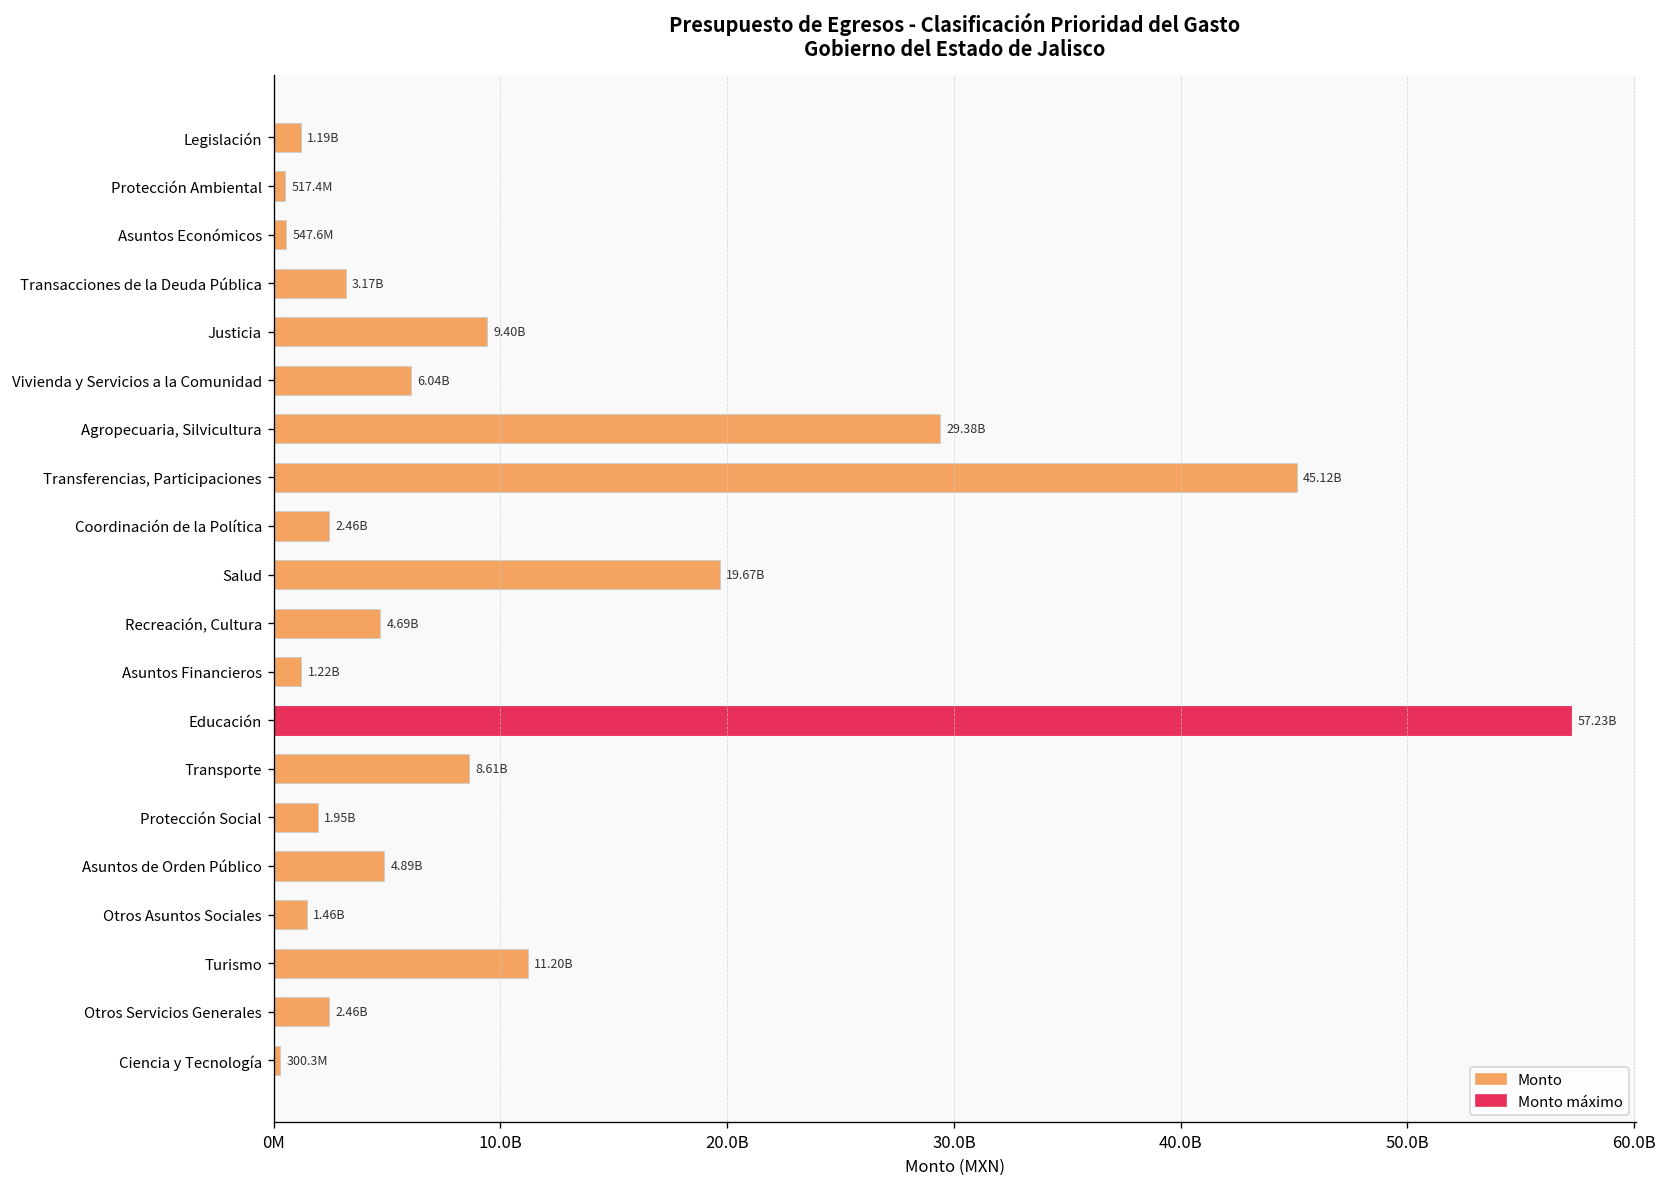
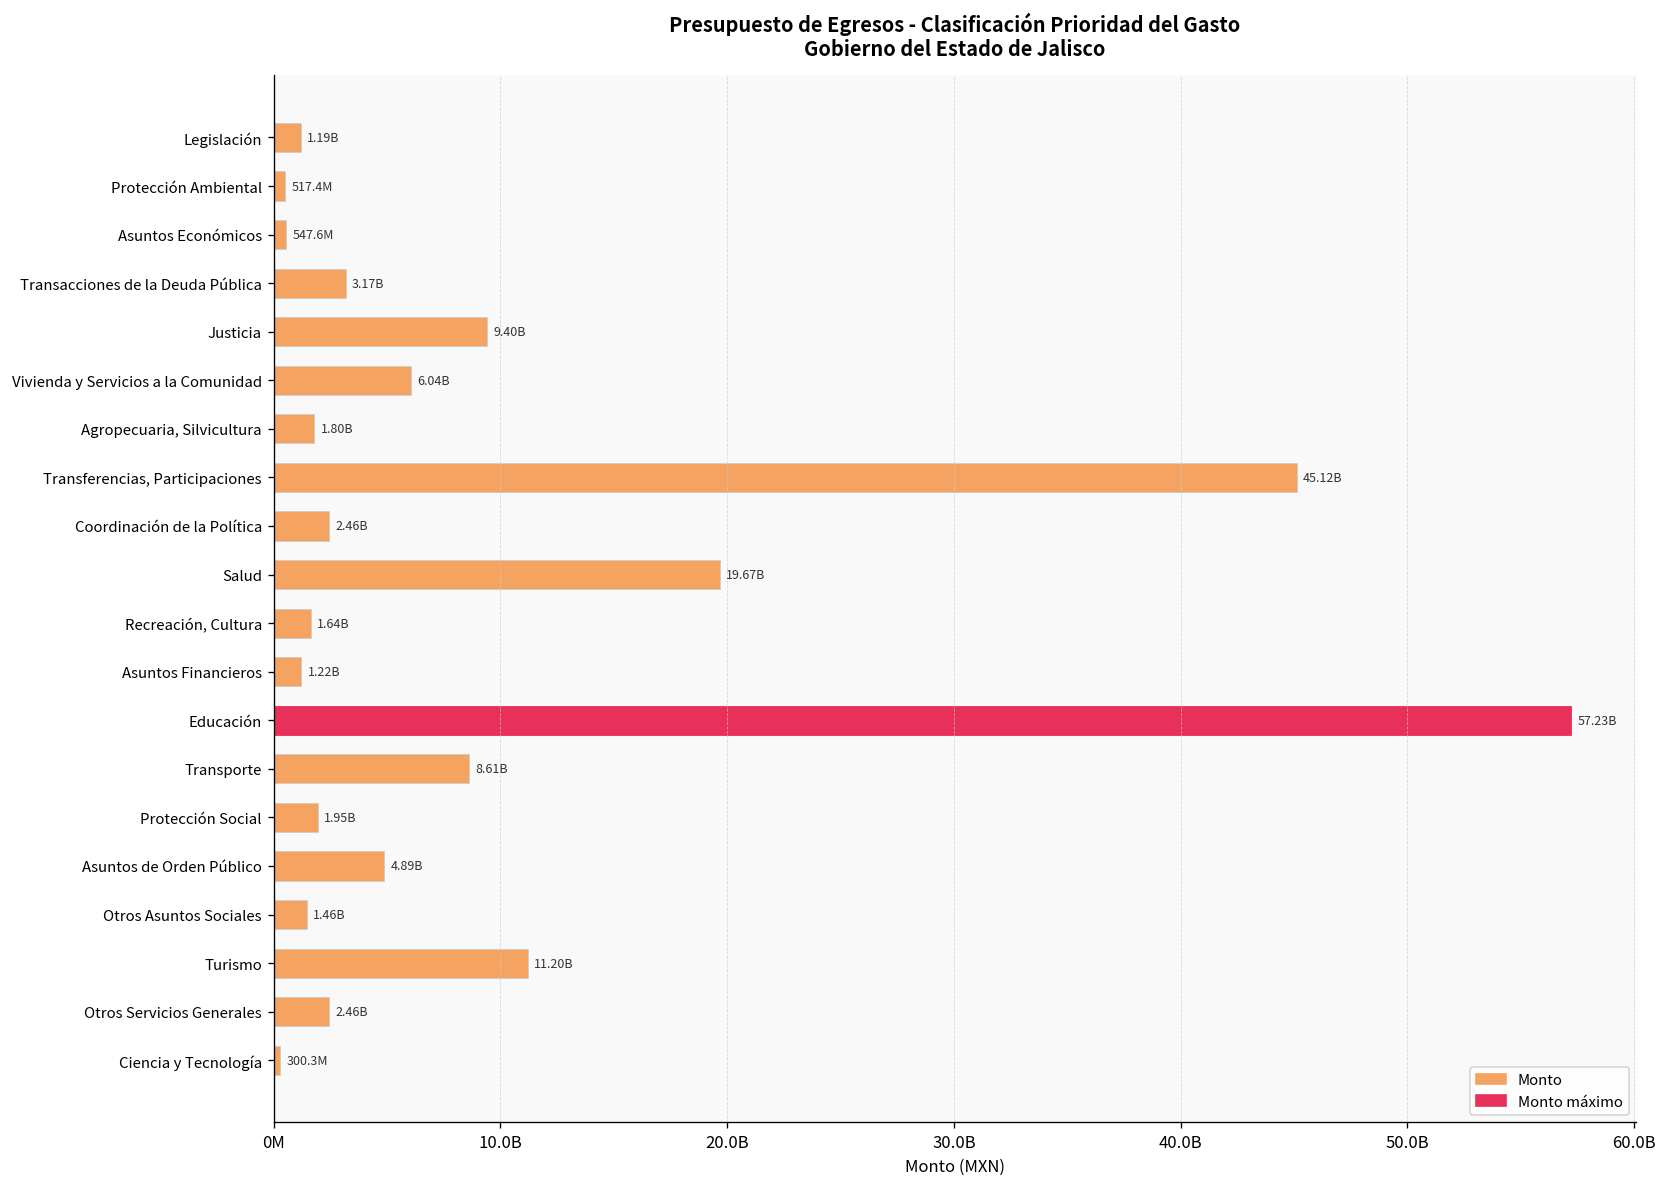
  {
    "Legislación": "1.19B",
    "Protección Ambiental": "517.4M",
    "Asuntos Económicos": "547.6M",
    "Transacciones de la Deuda Pública": "3.17B",
    "Justicia": "9.40B",
    "Vivienda y Servicios a la Comunidad": "6.04B",
-   "Agropecuaria, Silvicultura": "29.38B",
+   "Agropecuaria, Silvicultura": "1.80B",
    "Transferencias, Participaciones": "45.12B",
    "Coordinación de la Política": "2.46B",
    "Salud": "19.67B",
-   "Recreación, Cultura": "4.69B",
+   "Recreación, Cultura": "1.64B",
    "Asuntos Financieros": "1.22B",
    "Educación": "57.23B",
    "Transporte": "8.61B",
    "Protección Social": "1.95B",
    "Asuntos de Orden Público": "4.89B",
    "Otros Asuntos Sociales": "1.46B",
    "Turismo": "11.20B",
    "Otros Servicios Generales": "2.46B",
    "Ciencia y Tecnología": "300.3M"
  }
